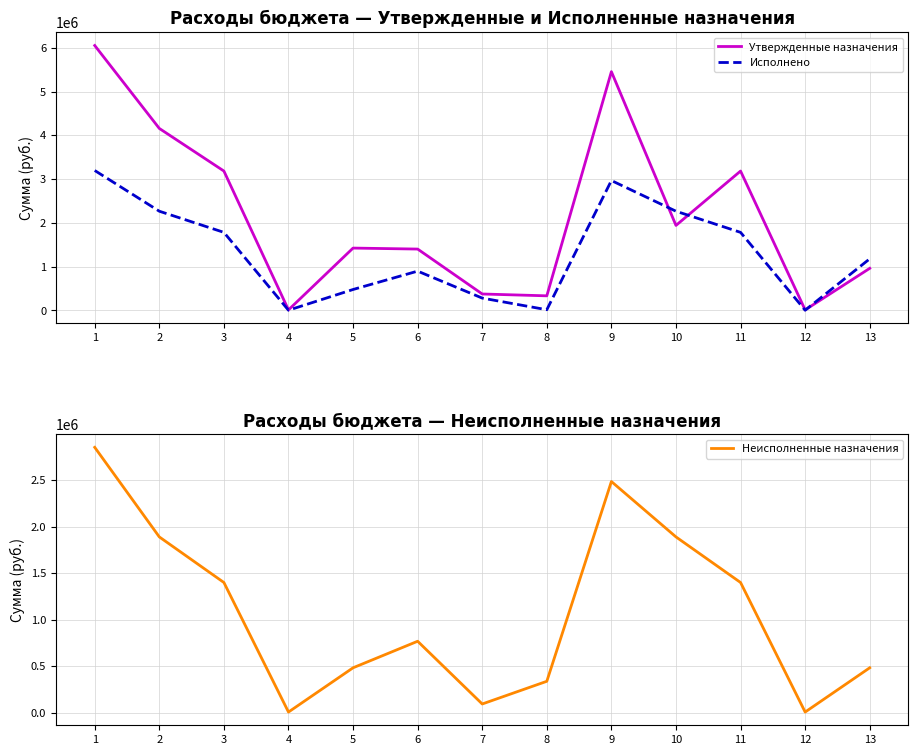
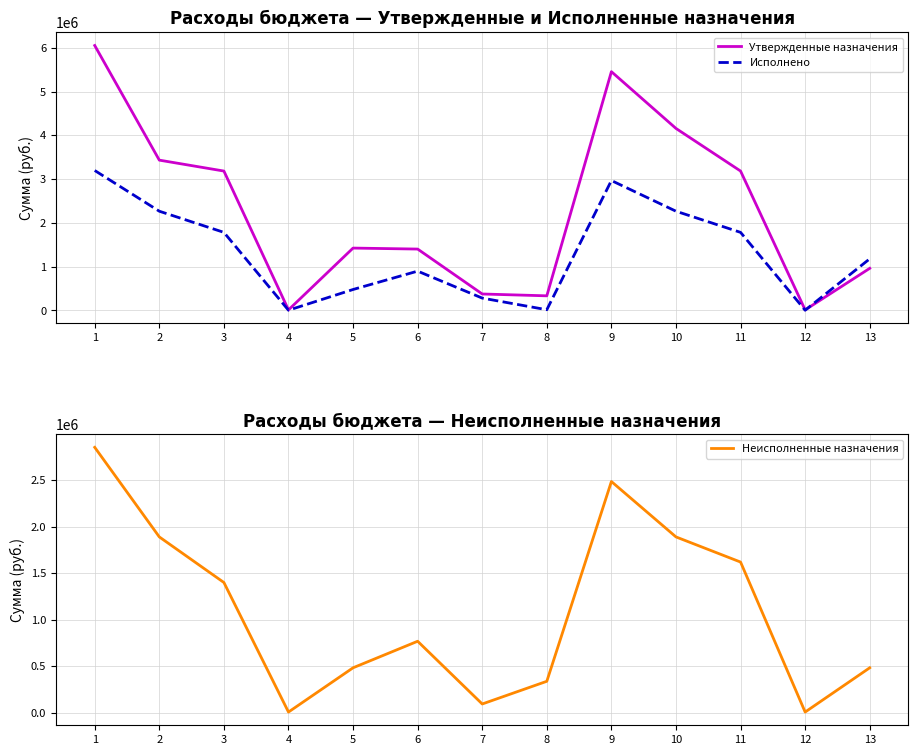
  {
    "Расходы бюджета — Утвержденные и Исполненные назначения": {
      "Утвержденные назначения": {
        "1": 6100000,
-       "2": 4200000,
+       "2": 3400000,
        "3": 3200000,
        "5": 1400000,
        "6": 1400000,
        "7": 400000,
        "8": 300000,
        "9": 5500000,
-       "10": 1900000,
+       "10": 4200000,
        "11": 3200000,
        "13": 1000000
      },
      "Исполнено": {
        "1": 3200000,
        "2": 2300000,
        "3": 1800000,
        "5": 500000,
        "6": 900000,
        "7": 300000,
        "8": 0,
        "9": 3000000,
        "10": 2300000,
        "11": 1800000,
        "13": 1200000
      }
    },
    "Расходы бюджета — Неисполненные назначения": {
      "1": 2900000,
      "2": 1900000,
      "3": 1400000,
      "4": 0,
      "5": 500000,
      "6": 800000,
      "7": 100000,
      "8": 300000,
      "9": 2500000,
      "10": 1900000,
-     "11": 1400000,
+     "11": 1600000,
      "12": 0,
      "13": 500000
    }
  }
